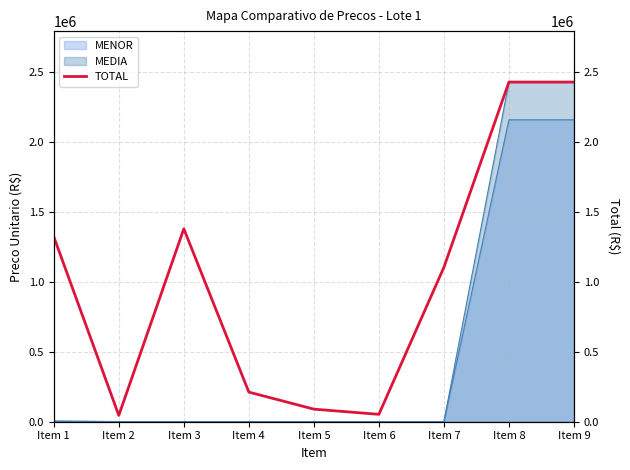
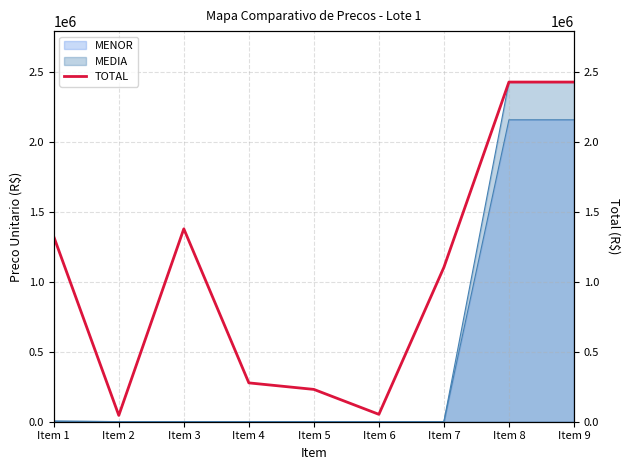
  {
    "TOTAL": {
      "Item 1": 1320000,
      "Item 2": 50000,
      "Item 3": 1380000,
-     "Item 4": 210000,
-     "Item 5": 90000,
+     "Item 4": 280000,
+     "Item 5": 230000,
      "Item 6": 50000,
      "Item 7": 1100000,
      "Item 8": 2430000,
      "Item 9": 2430000
    }
  }
